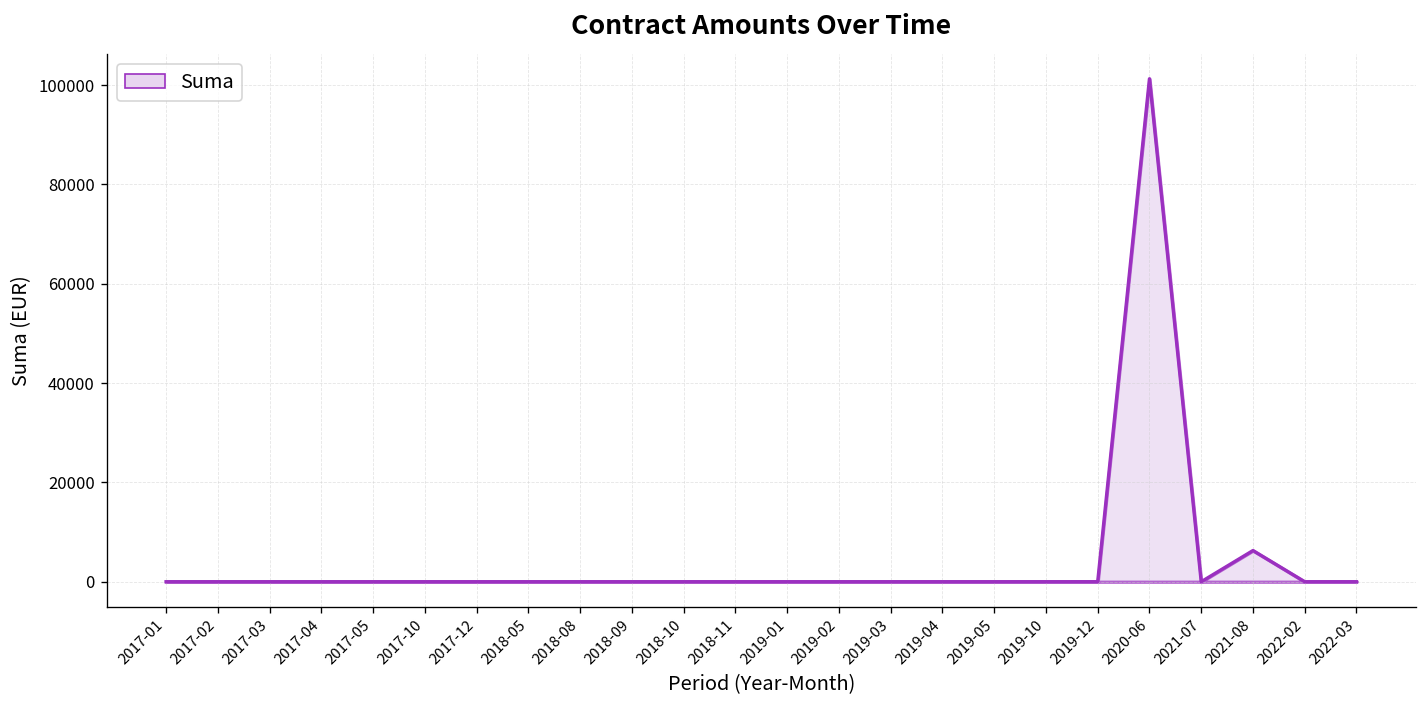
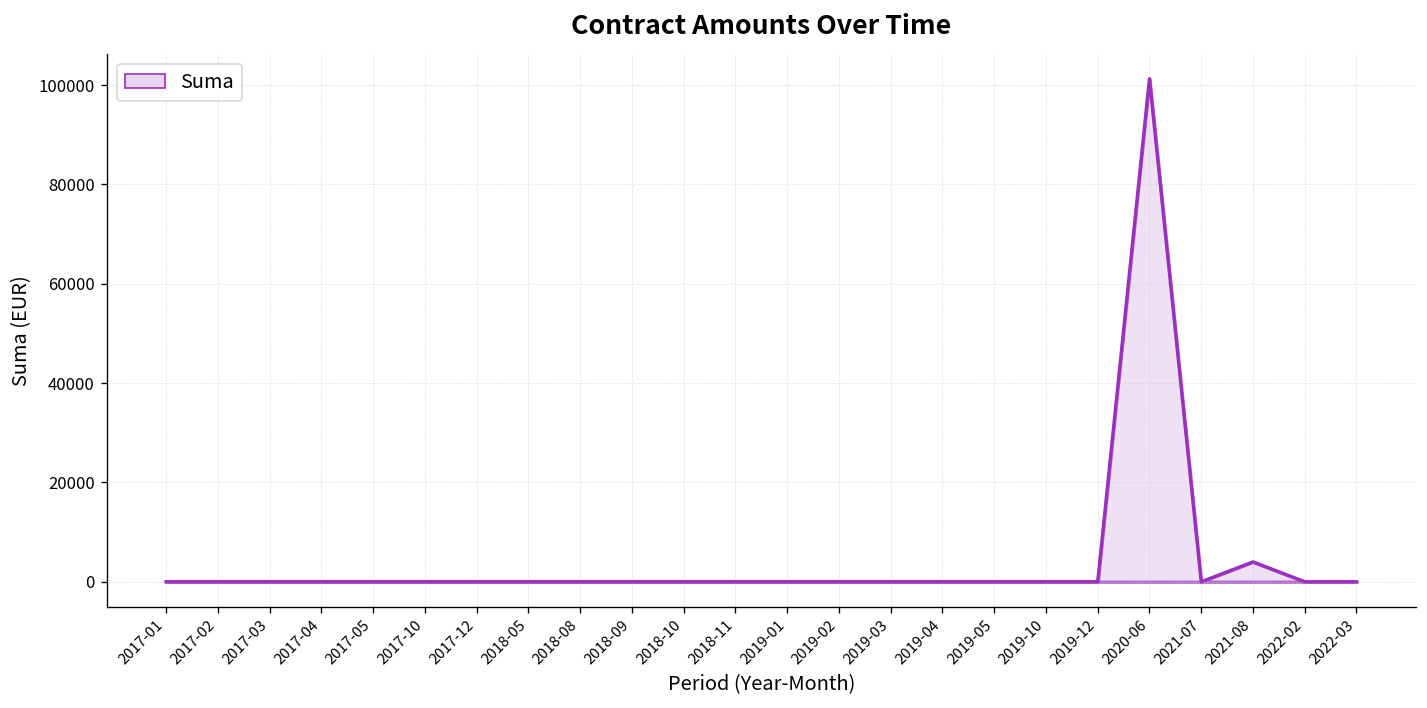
  {
    "2017-01": 0,
    "2017-02": 0,
    "2017-03": 0,
    "2017-04": 0,
    "2017-05": 0,
    "2017-10": 0,
    "2017-12": 0,
    "2018-05": 0,
    "2018-08": 0,
    "2018-09": 0,
    "2018-10": 0,
    "2018-11": 0,
    "2019-01": 0,
    "2019-02": 0,
    "2019-03": 0,
    "2019-04": 0,
    "2019-05": 0,
    "2019-10": 0,
    "2019-12": 0,
    "2020-06": 101000,
    "2021-07": 0,
-   "2021-08": 6000,
+   "2021-08": 4000,
    "2022-02": 0,
    "2022-03": 0
  }
